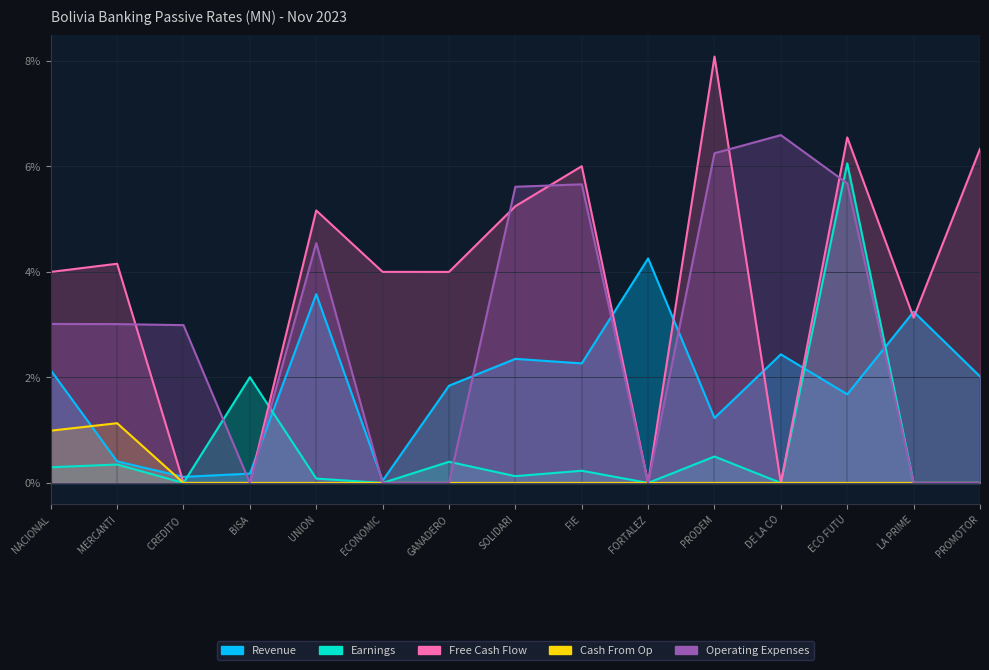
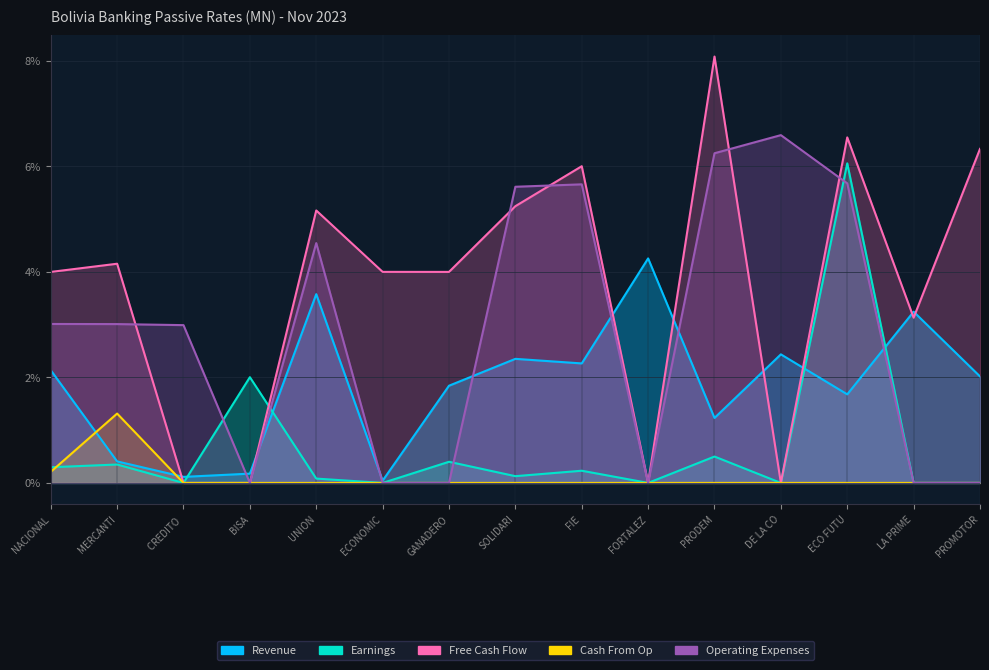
  {
    "Cash From Op": {
-     "NACIONAL": "1.0%",
-     "MERCANTI": "1.1%",
+     "NACIONAL": "0.2%",
+     "MERCANTI": "1.3%",
      "UNION": "0.0%",
      "SOLIDARI": "0.0%",
      "FIE": "0.0%",
      "PRODEM": "0.0%",
      "ECO FUTU": "0.0%"
    }
  }
